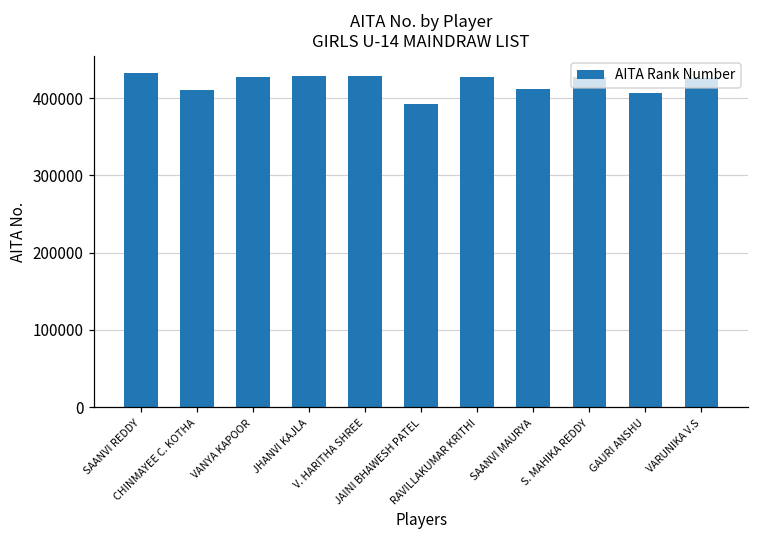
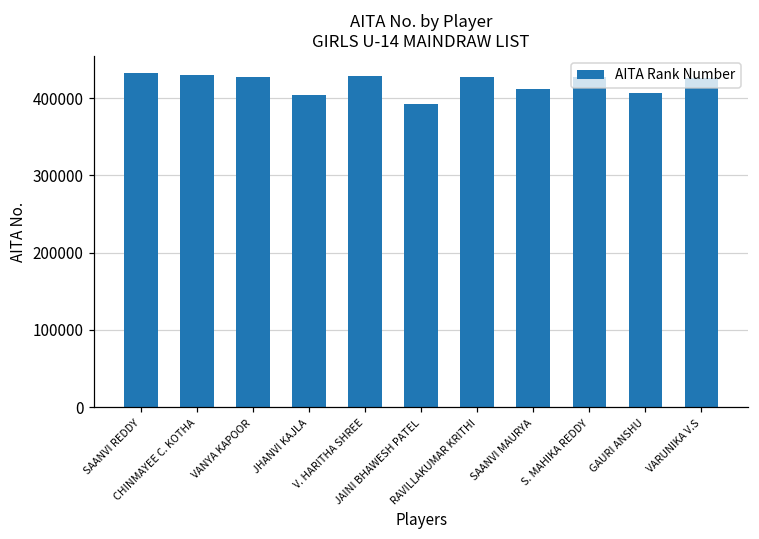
  {
    "SAANVI REDDY": 430000,
-   "CHINMAYEE C. KOTHA": 410000,
+   "CHINMAYEE C. KOTHA": 430000,
    "VANYA KAPOOR": 430000,
-   "JHANVI KAJLA": 430000,
+   "JHANVI KAJLA": 400000,
    "V. HARITHA SHREE": 430000,
    "JAINI BHAWESH PATEL": 390000,
    "RAVILLAKUMAR KRITHI": 430000,
    "SAANVI MAURYA": 410000,
    "GAURI ANSHU": 410000
  }
